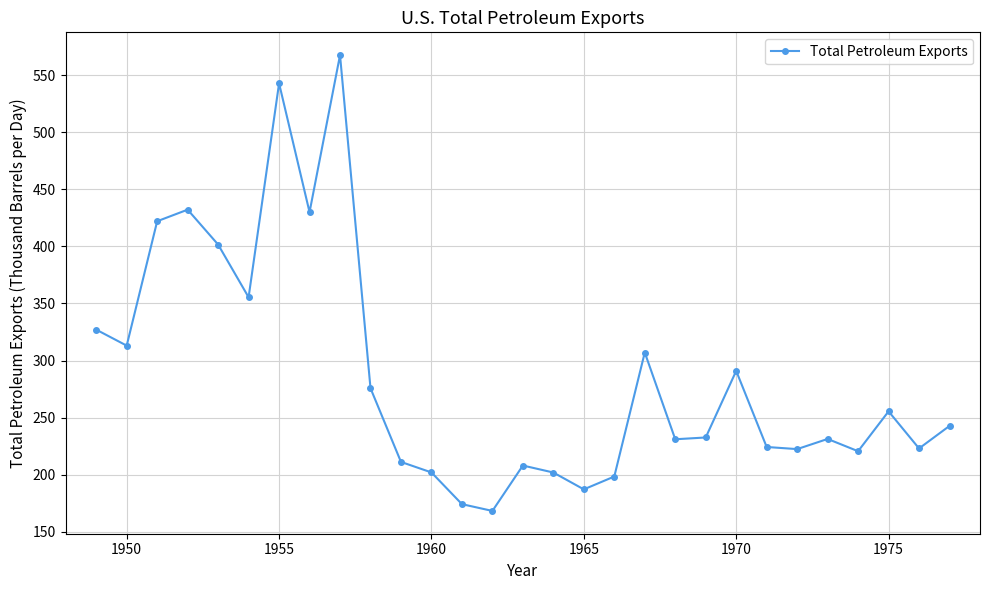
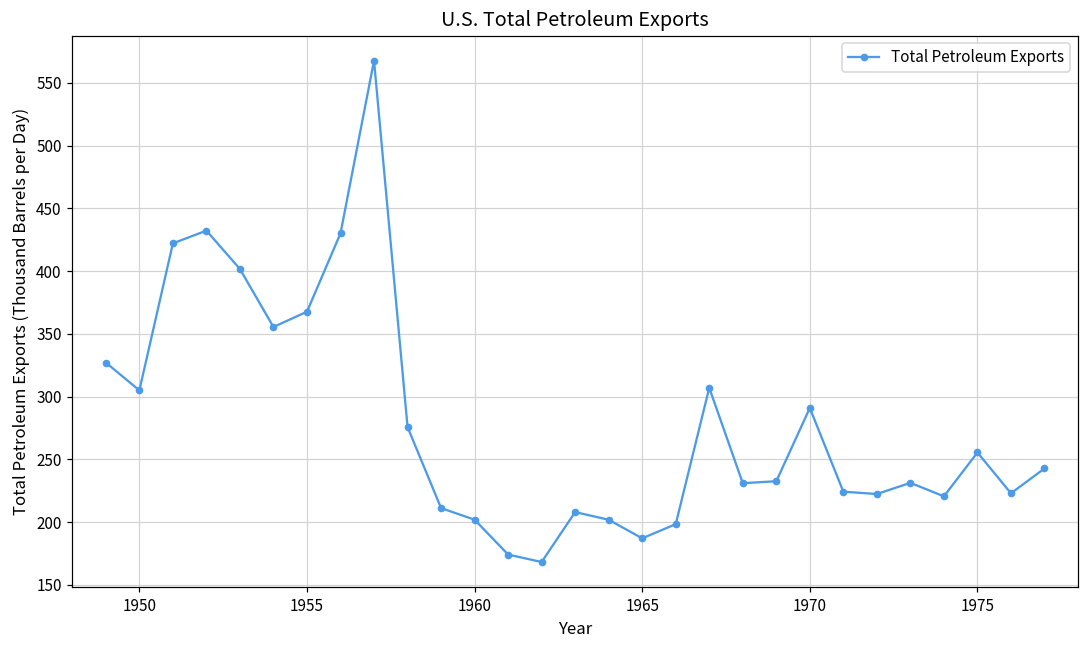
  {
-   "1950": 313,
-   "1955": 543,
+   "1950": 305,
+   "1955": 368,
    "1960": 202,
    "1965": 187,
    "1970": 291,
    "1975": 255
  }
